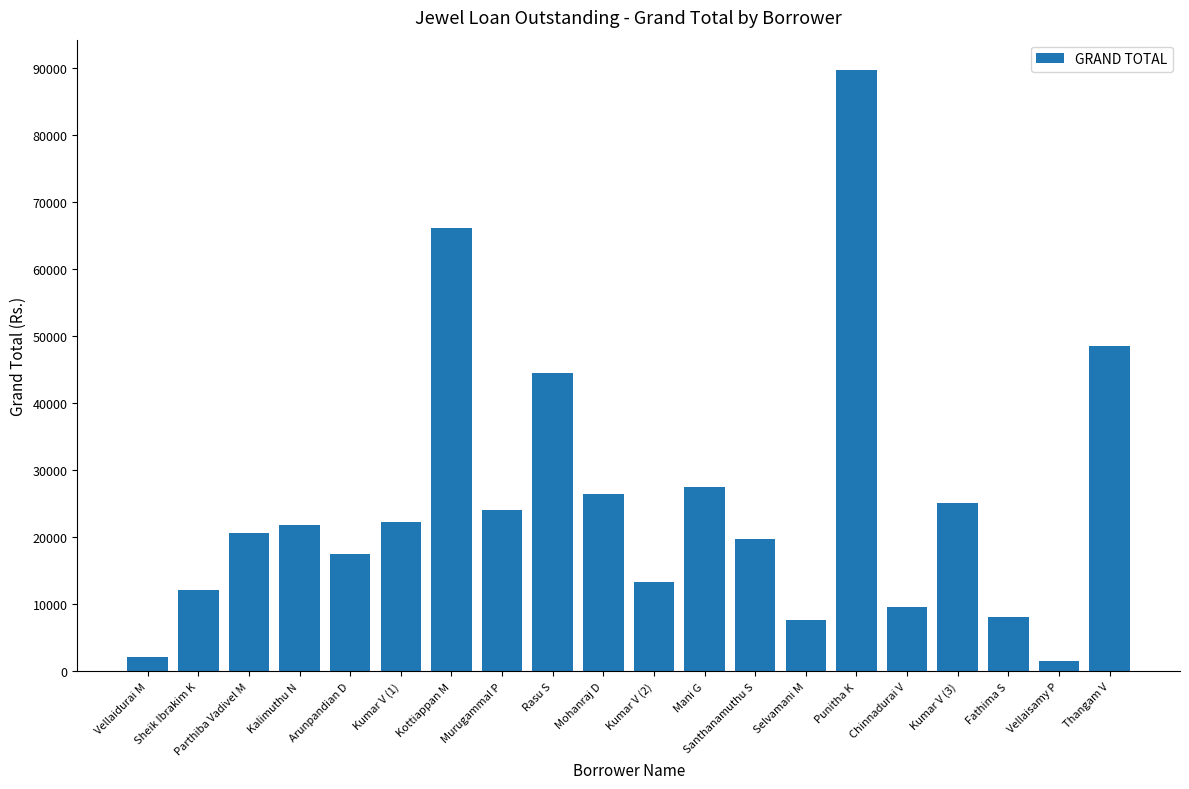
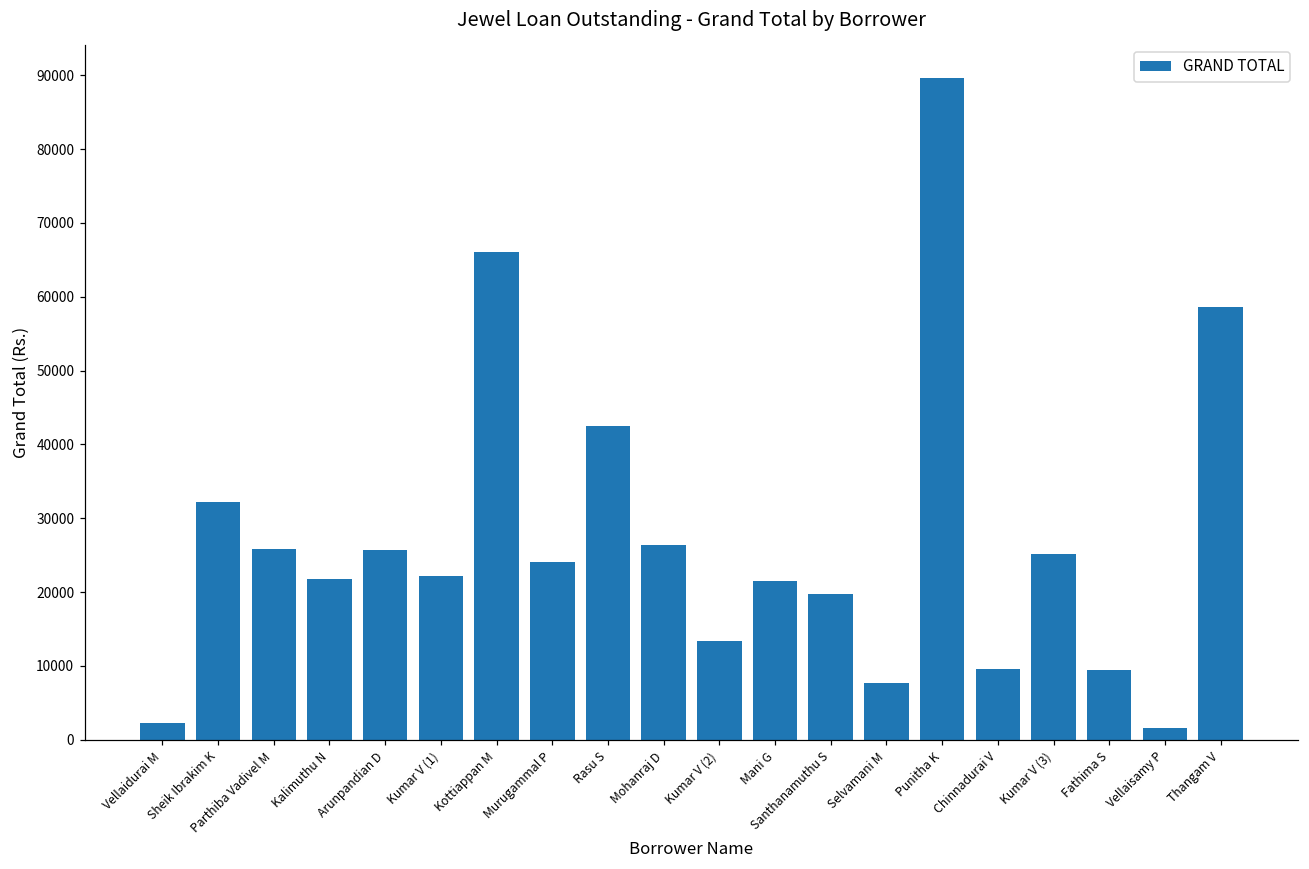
  {
    "Vellaidurai M": 2000,
-   "Sheik Ibrakim K": 12000,
-   "Parthiba Vadivel M": 21000,
+   "Sheik Ibrakim K": 32000,
+   "Parthiba Vadivel M": 26000,
    "Kalimuthu N": 22000,
-   "Arunpandian D": 17000,
+   "Arunpandian D": 26000,
    "Kumar V (1)": 22000,
    "Kottiappan M": 66000,
    "Murugammal P": 24000,
-   "Rasu S": 44000,
+   "Rasu S": 42000,
    "Mohanraj D": 26000,
    "Kumar V (2)": 13000,
-   "Mani G": 28000,
+   "Mani G": 22000,
    "Santhanamuthu S": 20000,
    "Selvamani M": 8000,
    "Punitha K": 90000,
    "Chinnadurai V": 10000,
    "Kumar V (3)": 25000,
-   "Fathima S": 8000,
+   "Fathima S": 9000,
    "Vellaisamy P": 2000,
-   "Thangam V": 49000
+   "Thangam V": 59000
  }
